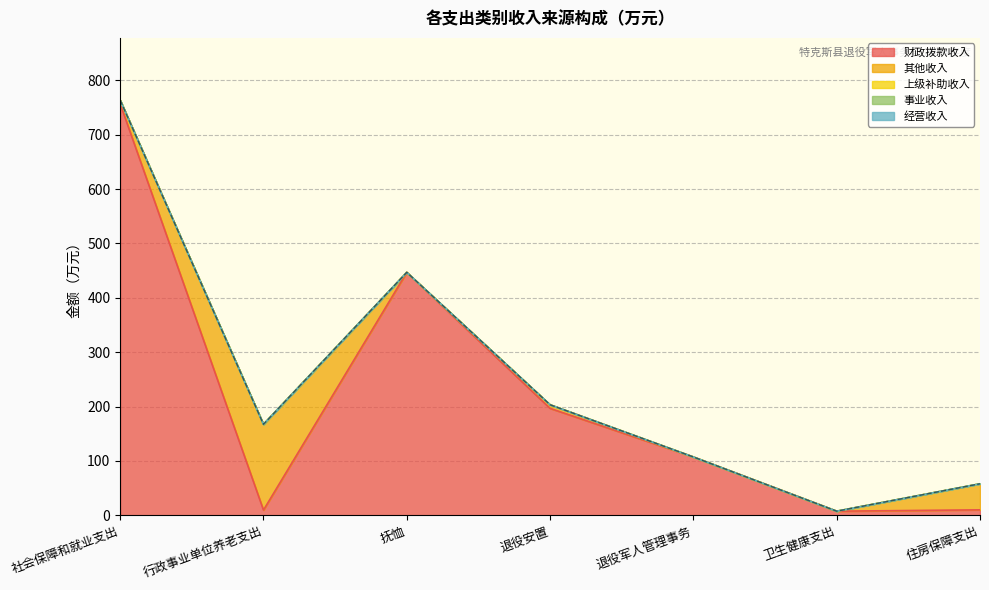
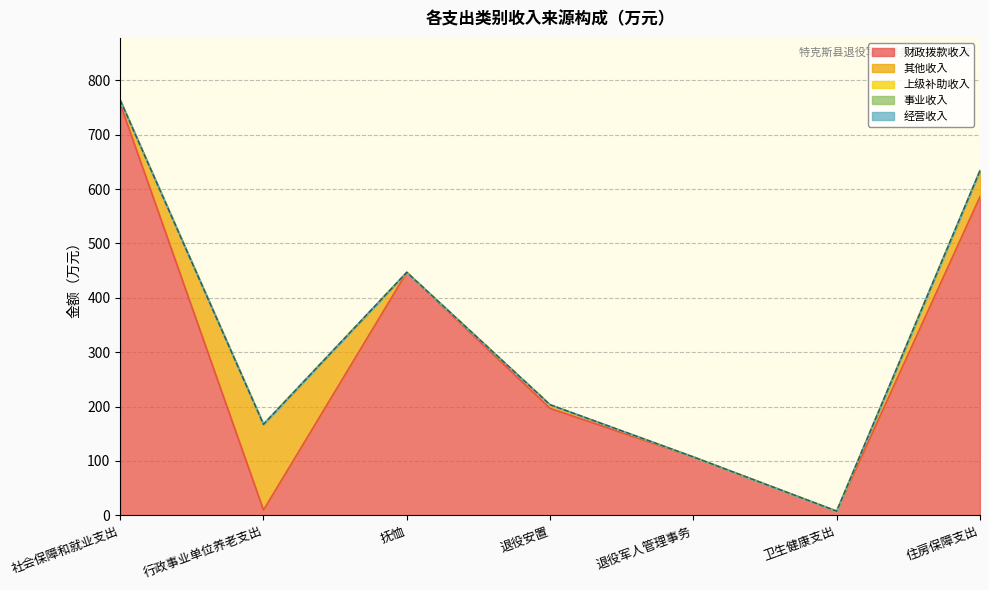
  {
    "财政拨款收入": {
      "社会保障和就业支出": 760,
      "行政事业单位养老支出": 10,
      "退役安置": 200,
-     "住房保障支出": 10
+     "住房保障支出": 590
    }
  }
